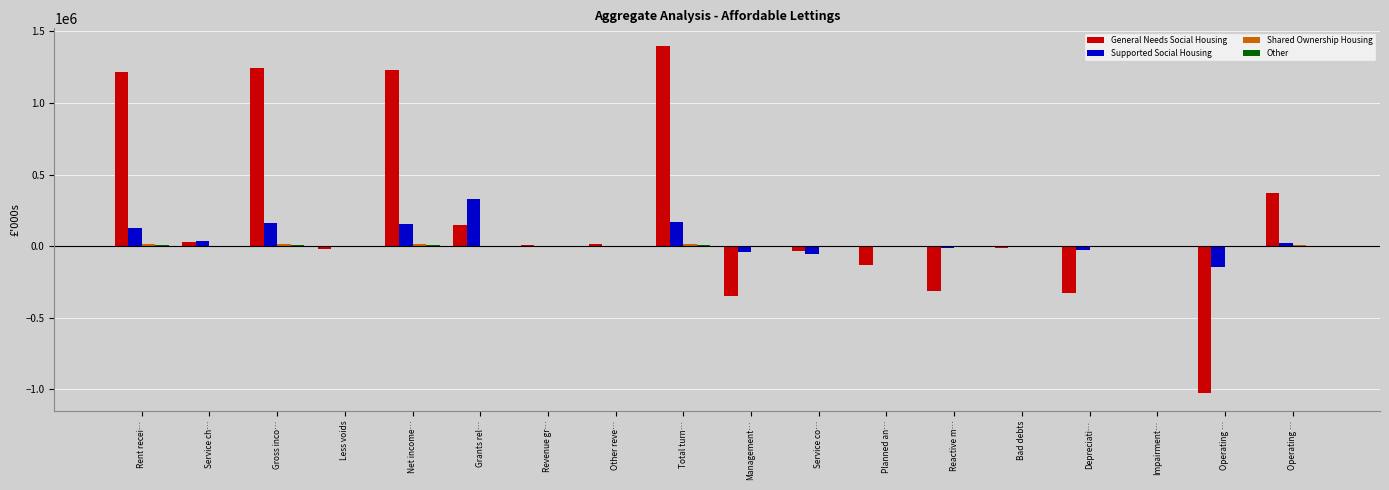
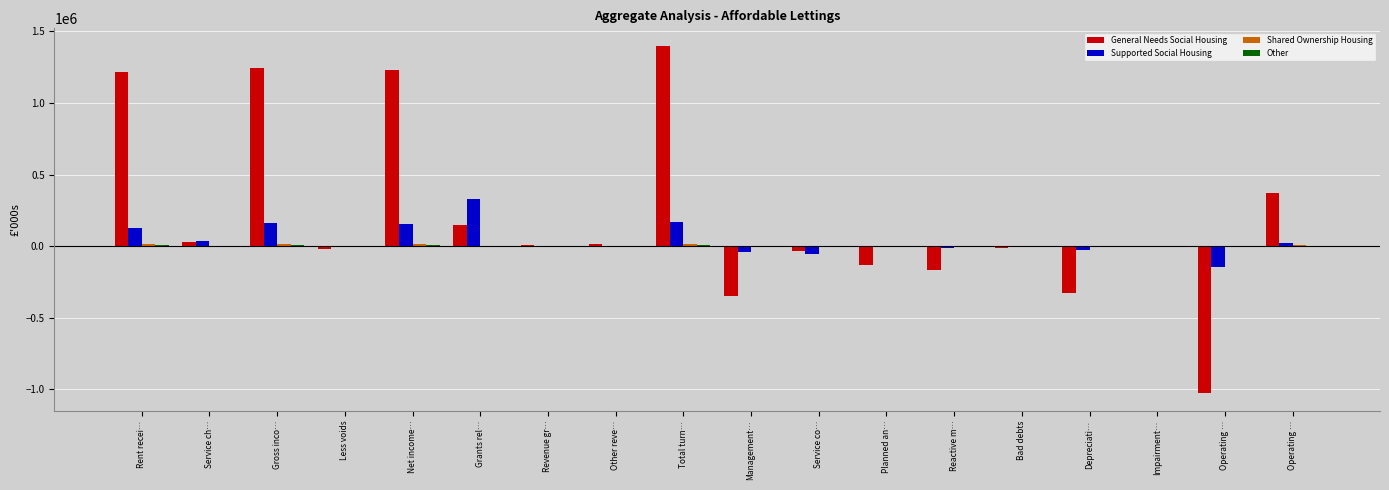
  {
    "General Needs Social Housing": {
      "Rent recei…": 1220000,
      "Service ch…": 30000,
      "Gross inco…": 1250000,
      "Net income…": 1230000,
      "Grants rel…": 150000,
      "Total turn…": 1400000,
      "Management…": -350000,
      "Service co…": -40000,
      "Planned an…": -130000,
-     "Reactive m…": -320000,
+     "Reactive m…": -170000,
      "Depreciati…": -330000
    },
    "Supported Social Housing": {
      "Rent recei…": 120000,
      "Service ch…": 40000,
      "Gross inco…": 160000,
      "Net income…": 160000,
      "Grants rel…": 330000,
      "Total turn…": 170000,
      "Management…": -40000,
      "Service co…": -50000,
      "Depreciati…": -30000
    },
    "Shared Ownership Housing": {
      "Revenue gr…": 0,
      "Impairment…": 0
    },
    "Other": {
      "Revenue gr…": 0
    }
  }
